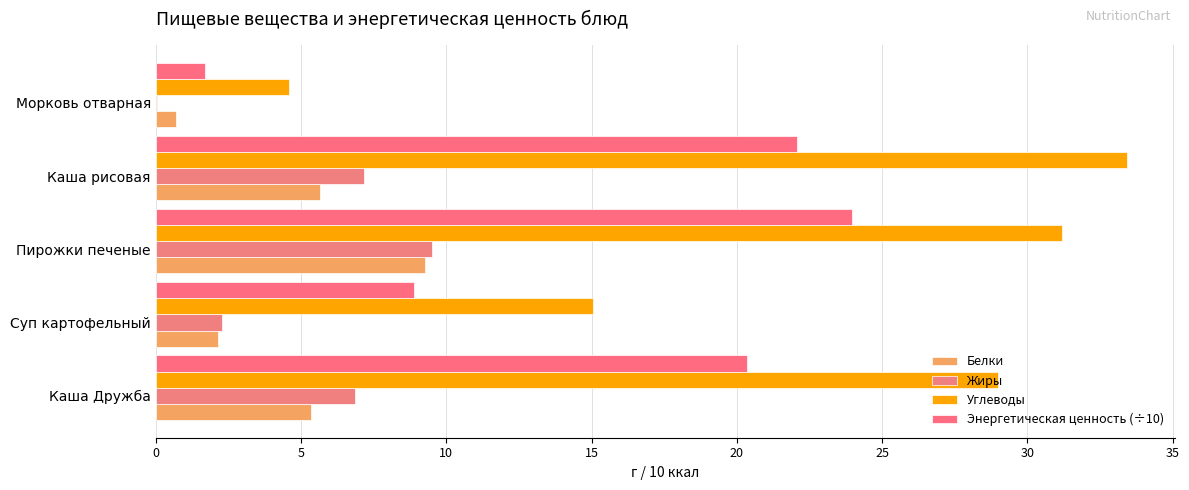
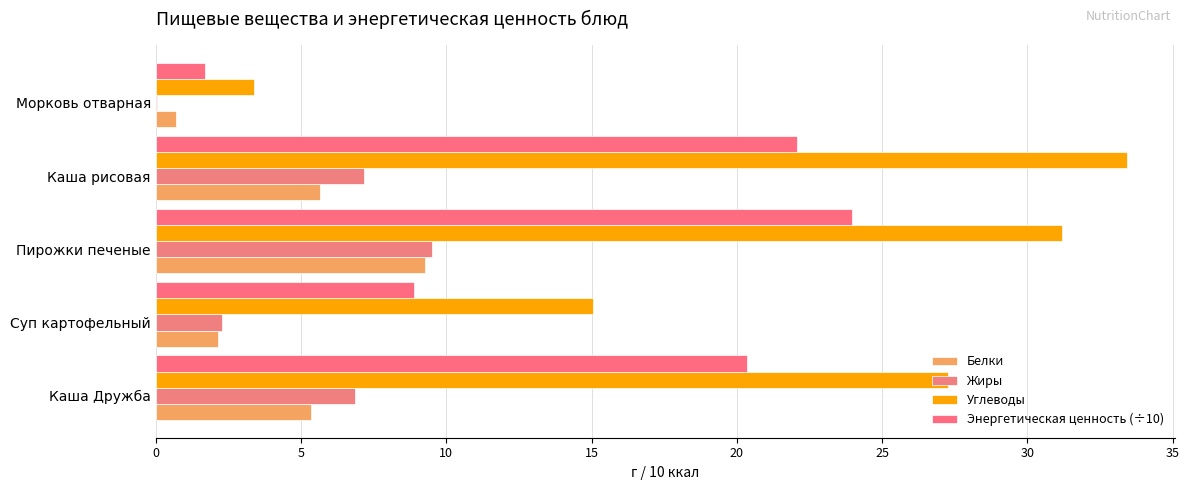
  {
    "Углеводы": {
-     "Морковь отварная": 4.6,
+     "Морковь отварная": 3.4,
      "Каша рисовая": 33.4,
      "Пирожки печеные": 31.2,
      "Суп картофельный": 15.1,
-     "Каша Дружба": 29.0
+     "Каша Дружба": 27.3
    }
  }
